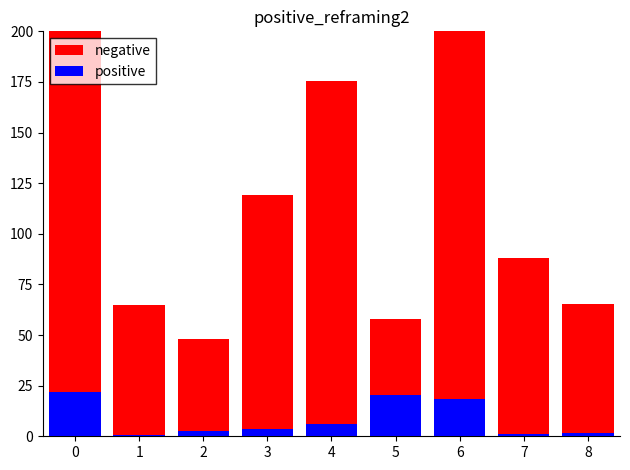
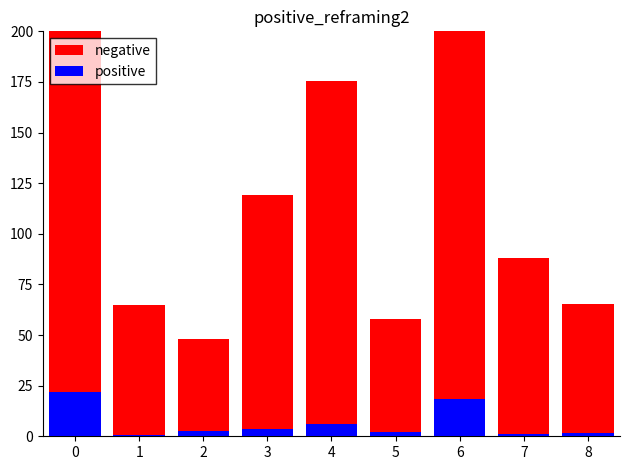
  {
    "negative": {
      "1": 65,
      "2": 48,
      "3": 119,
      "4": 175,
      "5": 58,
      "7": 88,
      "8": 65
    },
    "positive": {
-     "5": 21
+     "5": 2
    }
  }
